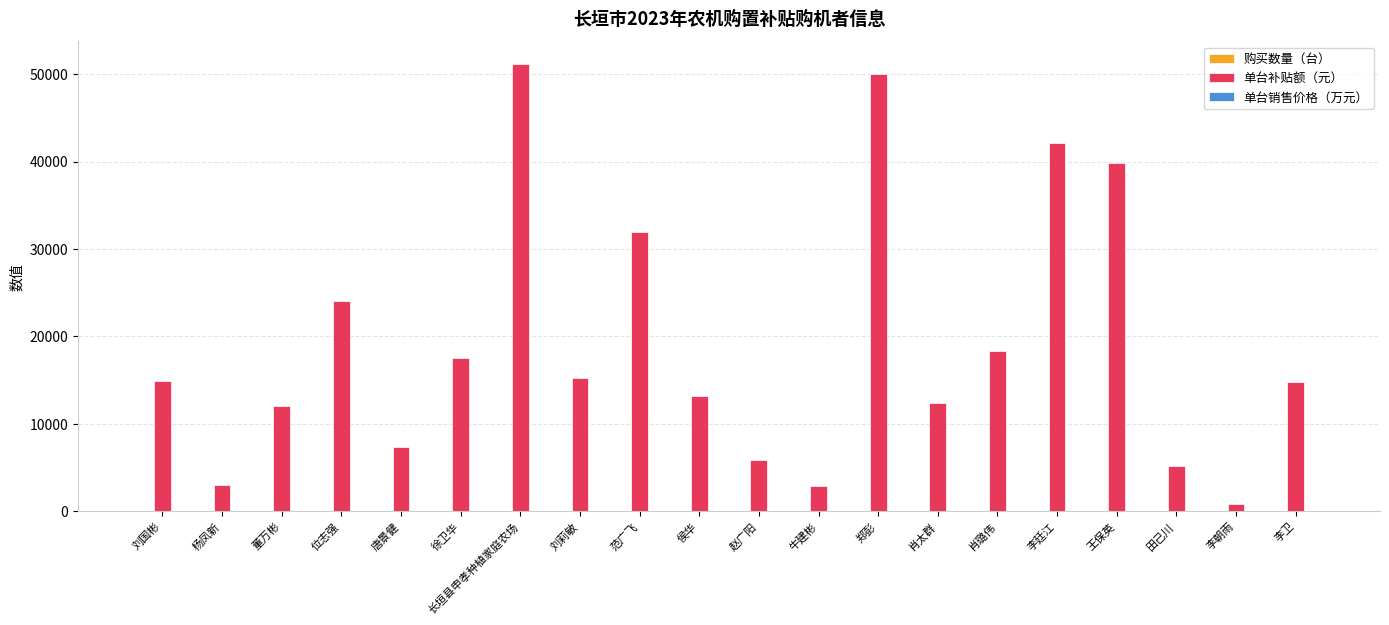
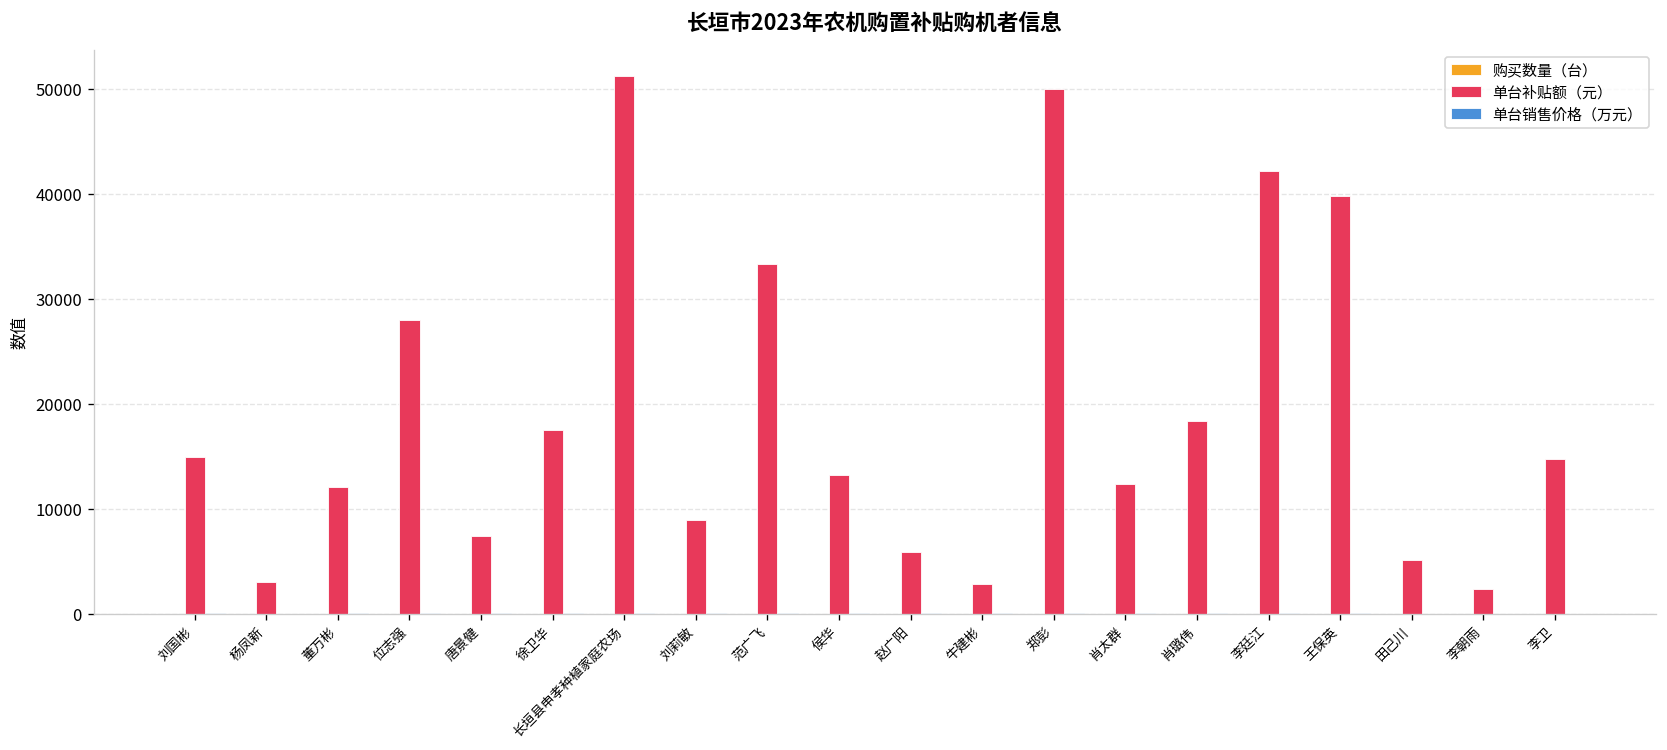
  {
    "单台补贴额（元）": {
      "刘国彬": 15000,
      "杨凤新": 3000,
      "董万彬": 12000,
-     "位志强": 24000,
+     "位志强": 28000,
      "唐景健": 7000,
      "徐卫华": 18000,
      "长垣县申孝种植家庭农场": 51000,
-     "刘莉敏": 15000,
-     "范广飞": 32000,
+     "刘莉敏": 9000,
+     "范广飞": 33000,
      "侯华": 13000,
      "赵广阳": 6000,
      "牛建彬": 3000,
      "郑彭": 50000,
      "肖太群": 12000,
      "肖璐伟": 18000,
      "李廷江": 42000,
      "王保英": 40000,
      "田己川": 5000,
-     "李朝雨": 1000,
+     "李朝雨": 2000,
      "李卫": 15000
    }
  }
